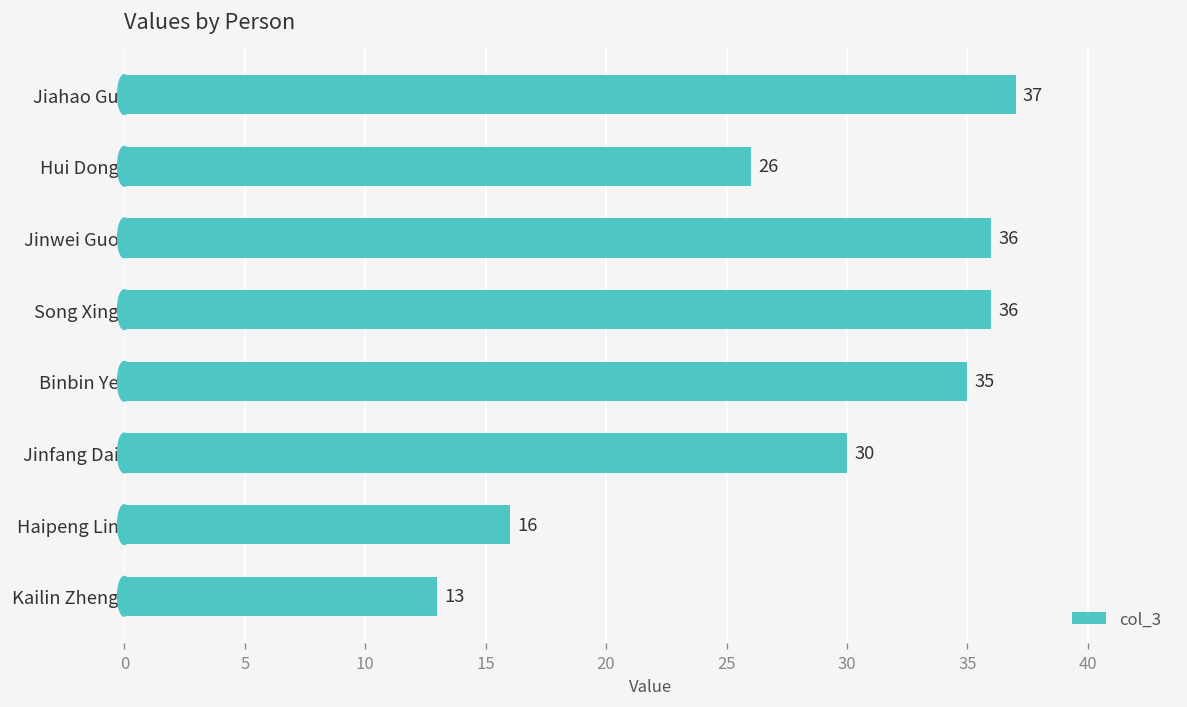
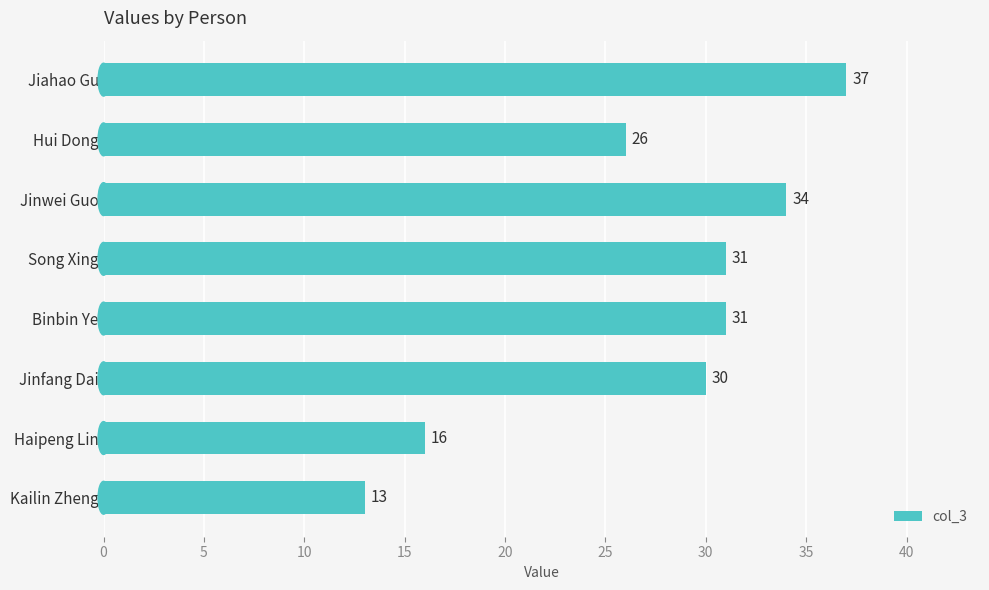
  {
    "Jiahao Gu": 37,
    "Hui Dong": 26,
-   "Jinwei Guo": 36,
-   "Song Xing": 36,
-   "Binbin Ye": 35,
+   "Jinwei Guo": 34,
+   "Song Xing": 31,
+   "Binbin Ye": 31,
    "Jinfang Dai": 30,
    "Haipeng Lin": 16,
    "Kailin Zheng": 13
  }
